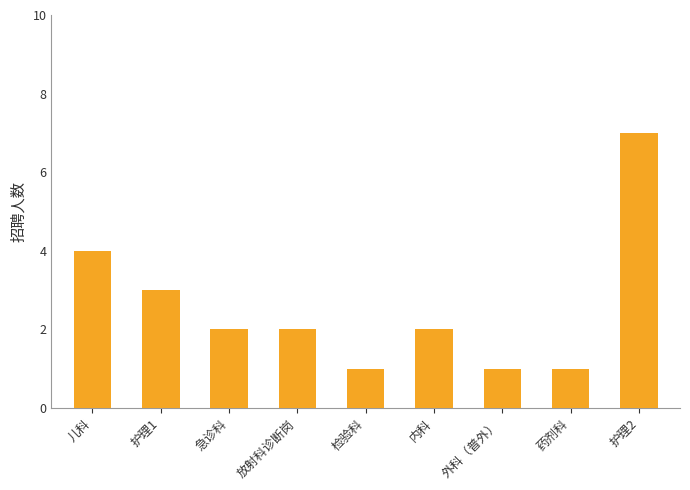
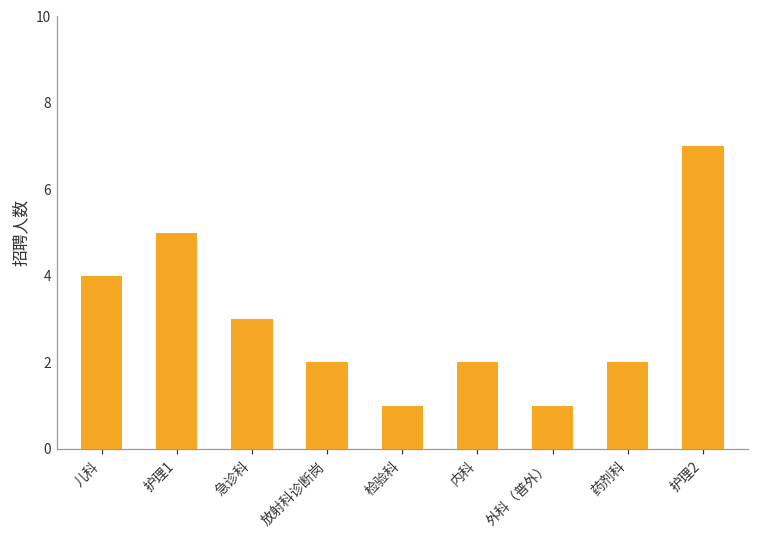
  {
    "儿科": 4,
-   "护理1": 3,
-   "急诊科": 2,
+   "护理1": 5,
+   "急诊科": 3,
    "放射科诊断岗": 2,
    "检验科": 1,
    "内科": 2,
    "外科（普外）": 1,
-   "药剂科": 1,
+   "药剂科": 2,
    "护理2": 7
  }
